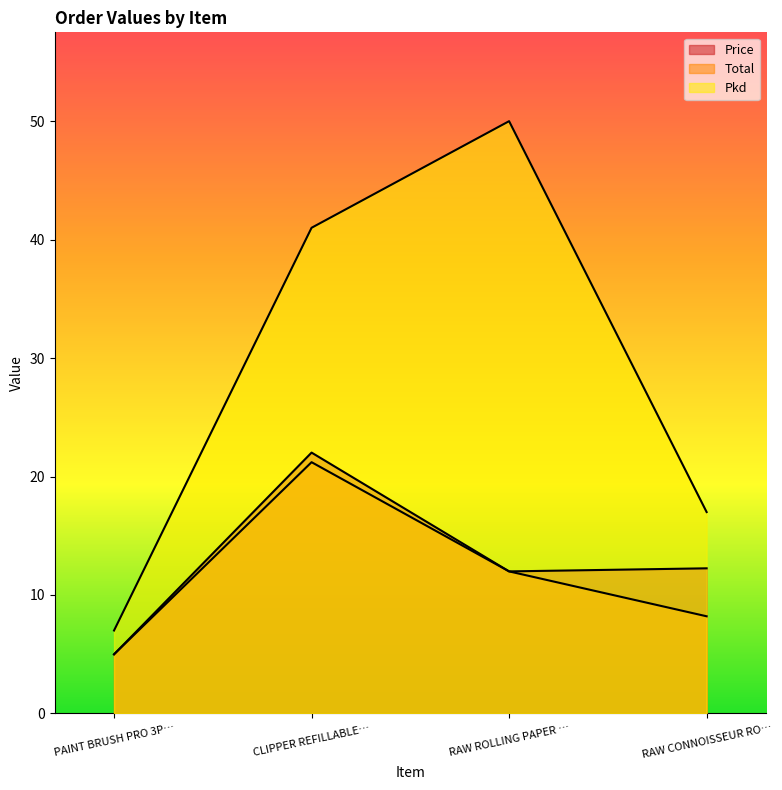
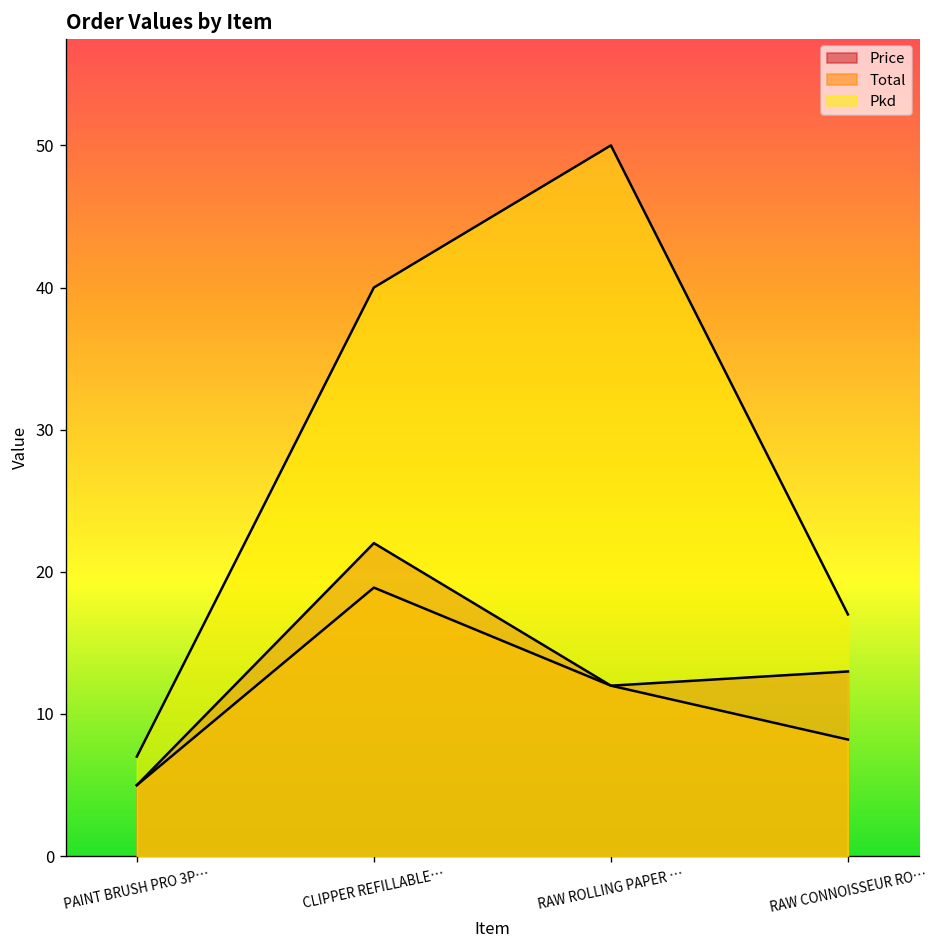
  {
    "Price": {
      "CLIPPER REFILLABLE…": 22.0,
-     "RAW CONNOISSEUR RO…": 12.3
+     "RAW CONNOISSEUR RO…": 13.0
    },
    "Total": {
-     "CLIPPER REFILLABLE…": 21.2,
+     "CLIPPER REFILLABLE…": 18.9,
      "RAW CONNOISSEUR RO…": 8.2
    },
    "Pkd": {
      "PAINT BRUSH PRO 3P…": 7,
-     "CLIPPER REFILLABLE…": 41,
+     "CLIPPER REFILLABLE…": 40,
      "RAW ROLLING PAPER …": 50,
      "RAW CONNOISSEUR RO…": 17
    }
  }
